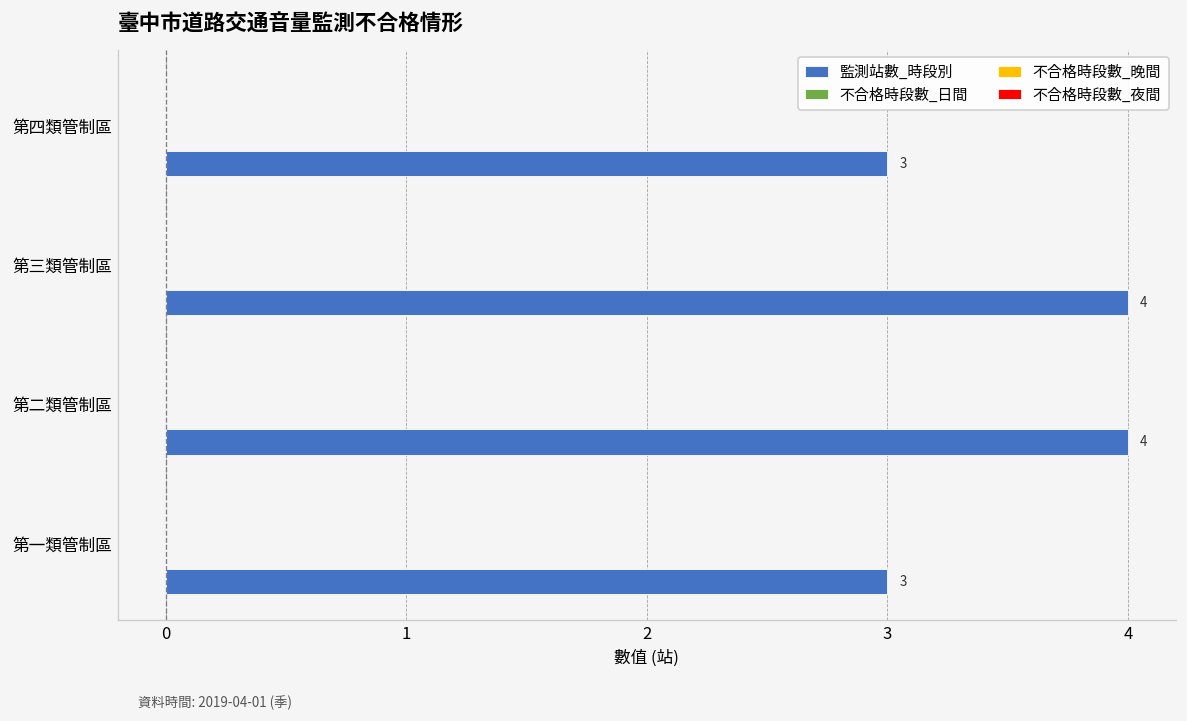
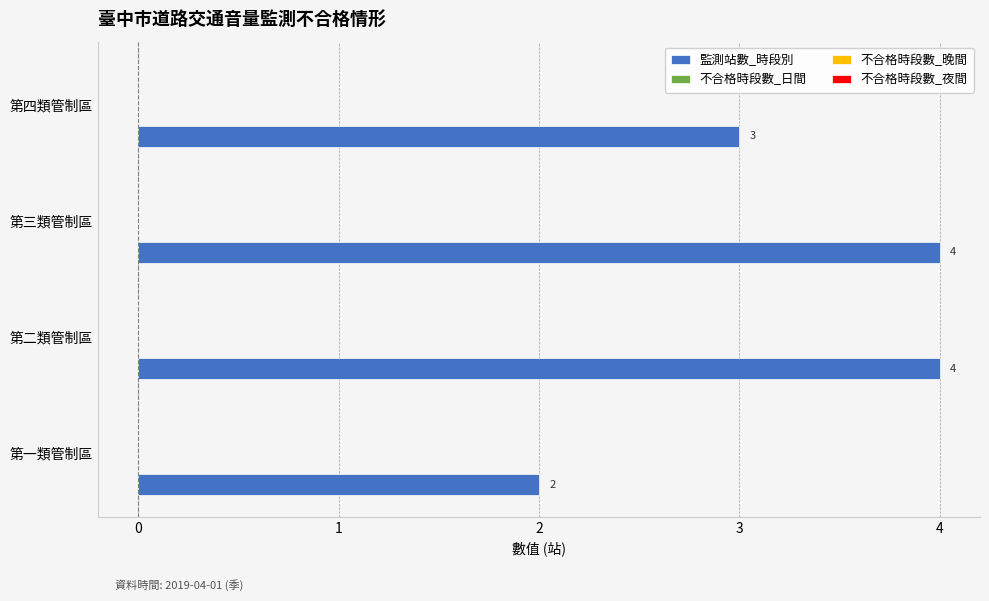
  {
    "監測站數_時段別": {
      "第四類管制區": 3,
      "第三類管制區": 4,
      "第二類管制區": 4,
-     "第一類管制區": 3
+     "第一類管制區": 2
    },
    "不合格時段數_日間": {
      "第四類管制區": 0.00,
      "第三類管制區": 0.00,
      "第二類管制區": 0.00,
      "第一類管制區": 0.00
    },
    "不合格時段數_晚間": {
      "第四類管制區": 0.00,
      "第三類管制區": 0.00,
      "第二類管制區": 0.00,
      "第一類管制區": 0.00
    },
    "不合格時段數_夜間": {
      "第四類管制區": 0.00,
      "第三類管制區": 0.00,
      "第二類管制區": 0.00,
      "第一類管制區": 0.00
    }
  }
